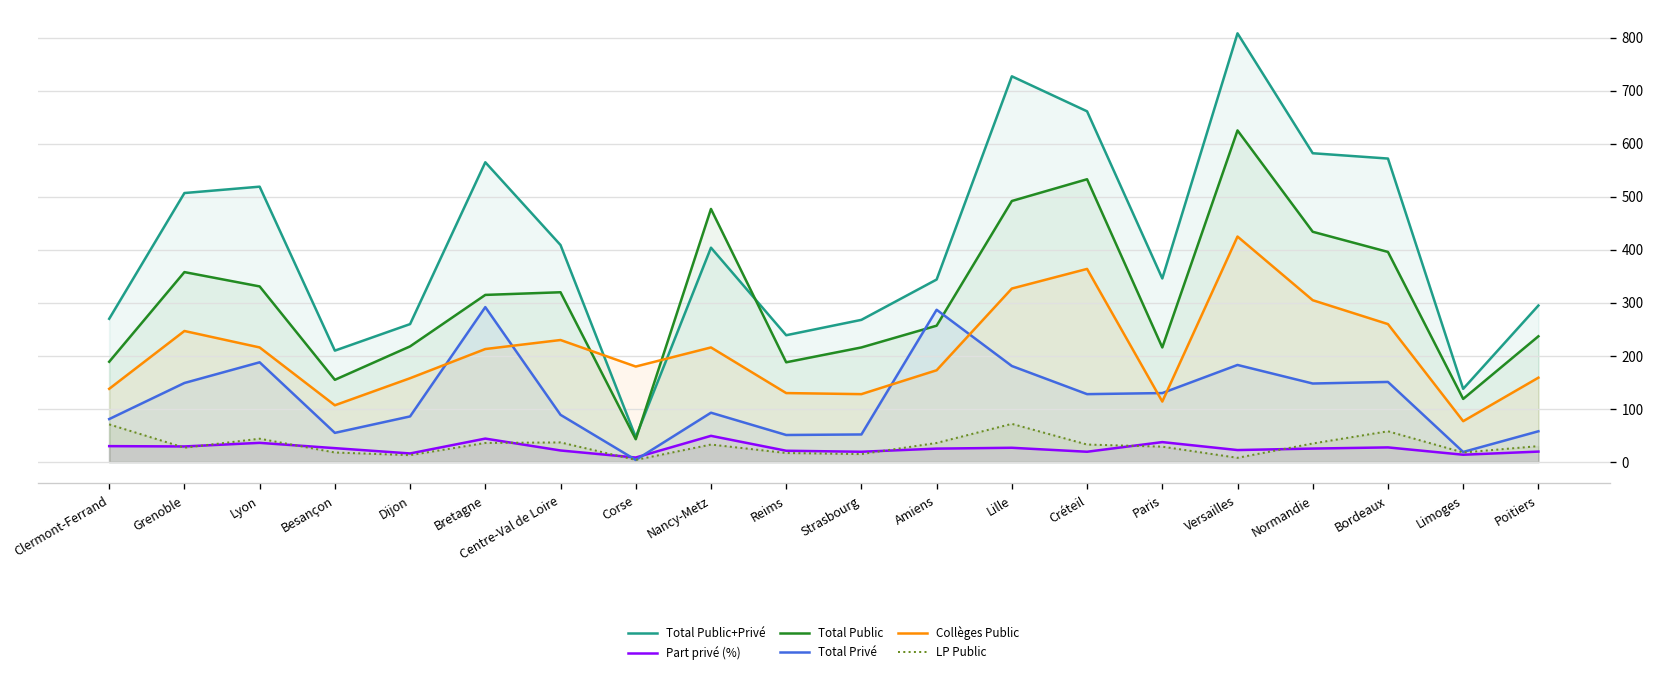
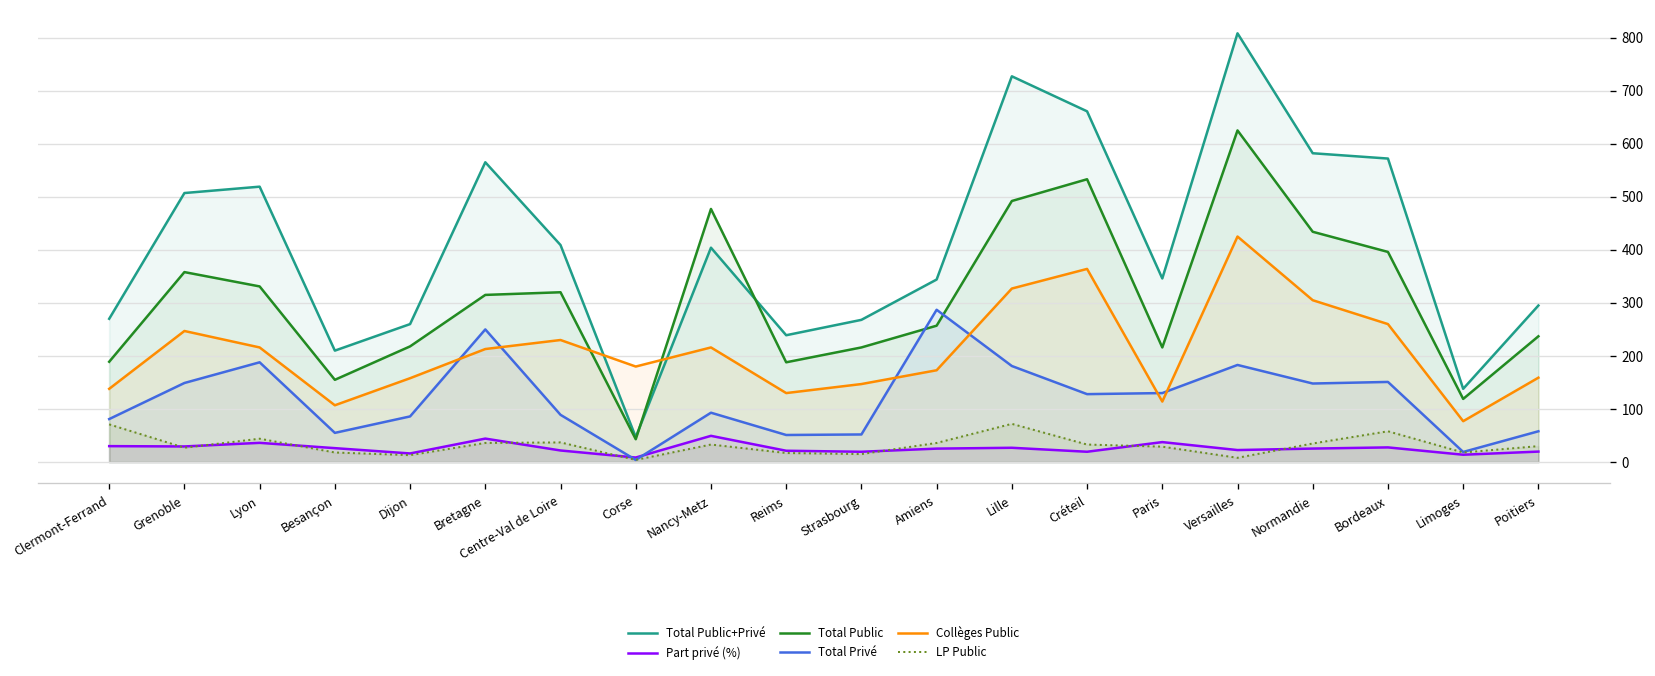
  {
    "Total Public+Privé": {
      "Clermont-Ferrand": 270,
      "Grenoble": 510,
      "Lyon": 520,
      "Besançon": 210,
      "Dijon": 260,
      "Bretagne": 570,
      "Centre-Val de Loire": 410,
      "Nancy-Metz": 400,
      "Reims": 240,
      "Strasbourg": 270,
      "Amiens": 340,
      "Lille": 730,
      "Créteil": 660,
      "Paris": 350,
      "Versailles": 810,
      "Normandie": 580,
      "Bordeaux": 570,
      "Limoges": 140,
      "Poitiers": 300
    },
    "Part privé (%)": {
      "Clermont-Ferrand": 30,
      "Lyon": 40,
      "Besançon": 30,
      "Bretagne": 40,
      "Centre-Val de Loire": 20,
      "Nancy-Metz": 50,
      "Amiens": 30,
      "Lille": 30,
      "Créteil": 20,
      "Paris": 40,
      "Versailles": 20,
      "Normandie": 30,
      "Bordeaux": 30,
      "Poitiers": 20
    },
    "Total Public": {
      "Clermont-Ferrand": 190,
      "Grenoble": 360,
      "Lyon": 330,
      "Besançon": 160,
      "Dijon": 220,
      "Bretagne": 320,
      "Centre-Val de Loire": 320,
      "Nancy-Metz": 480,
      "Reims": 190,
      "Strasbourg": 220,
      "Amiens": 260,
      "Lille": 490,
      "Créteil": 530,
      "Paris": 220,
      "Versailles": 630,
      "Normandie": 430,
      "Bordeaux": 400,
      "Limoges": 120,
      "Poitiers": 240
    },
    "Total Privé": {
      "Clermont-Ferrand": 80,
      "Grenoble": 150,
      "Lyon": 190,
      "Besançon": 60,
      "Dijon": 90,
-     "Bretagne": 290,
+     "Bretagne": 250,
      "Centre-Val de Loire": 90,
      "Nancy-Metz": 90,
      "Reims": 50,
      "Strasbourg": 50,
      "Amiens": 290,
      "Lille": 180,
      "Créteil": 130,
      "Paris": 130,
      "Versailles": 180,
      "Normandie": 150,
      "Bordeaux": 150,
      "Poitiers": 60
    },
    "Collèges Public": {
      "Clermont-Ferrand": 140,
      "Grenoble": 250,
      "Lyon": 220,
      "Besançon": 110,
      "Dijon": 160,
      "Bretagne": 210,
      "Centre-Val de Loire": 230,
      "Corse": 180,
      "Nancy-Metz": 220,
      "Reims": 130,
-     "Strasbourg": 130,
+     "Strasbourg": 150,
      "Amiens": 170,
      "Lille": 330,
      "Créteil": 360,
      "Paris": 110,
      "Versailles": 430,
      "Normandie": 310,
      "Bordeaux": 260,
      "Limoges": 80,
      "Poitiers": 160
    },
    "LP Public": {
      "Clermont-Ferrand": 70,
      "Lyon": 40,
      "Besançon": 20,
      "Bretagne": 40,
      "Centre-Val de Loire": 40,
      "Nancy-Metz": 30,
      "Amiens": 40,
      "Lille": 70,
      "Créteil": 30,
      "Paris": 30,
      "Versailles": 10,
      "Normandie": 40,
      "Bordeaux": 60,
      "Poitiers": 30
    }
  }
